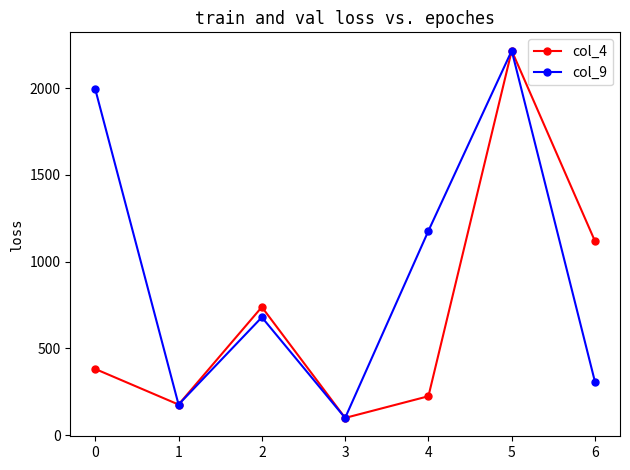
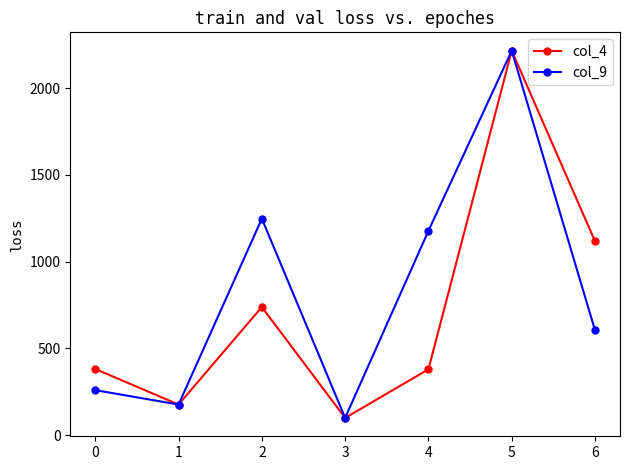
  {
    "col_4": {
      "0": 380,
      "2": 740,
-     "4": 230,
+     "4": 380,
      "6": 1120
    },
    "col_9": {
-     "0": 1990,
-     "2": 680,
+     "0": 260,
+     "2": 1250,
      "4": 1180,
-     "6": 310
+     "6": 610
    }
  }
